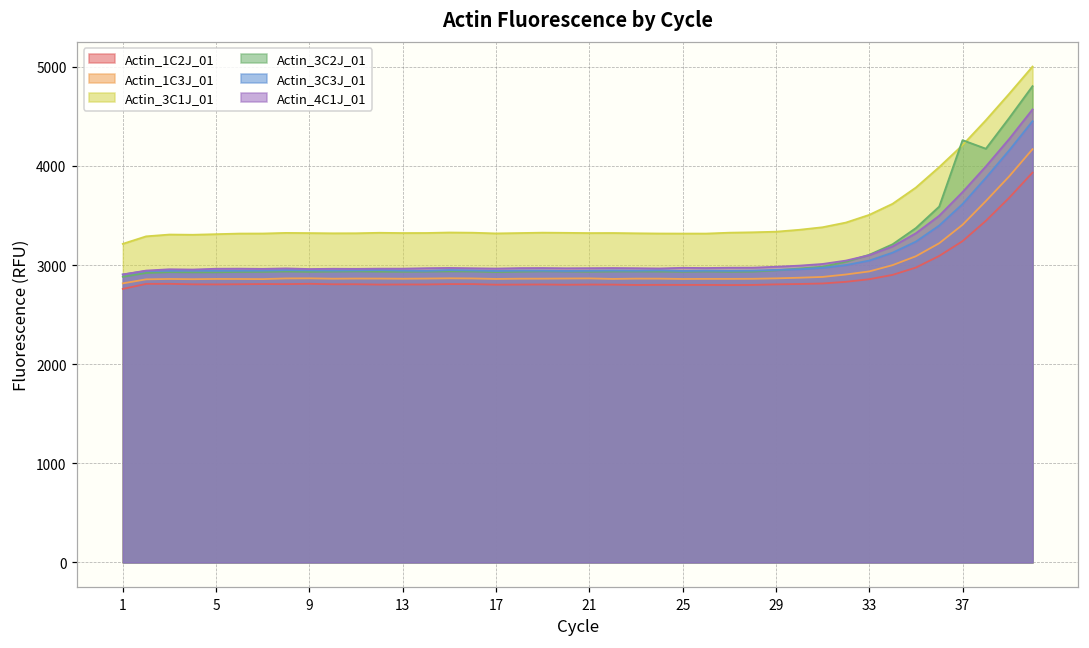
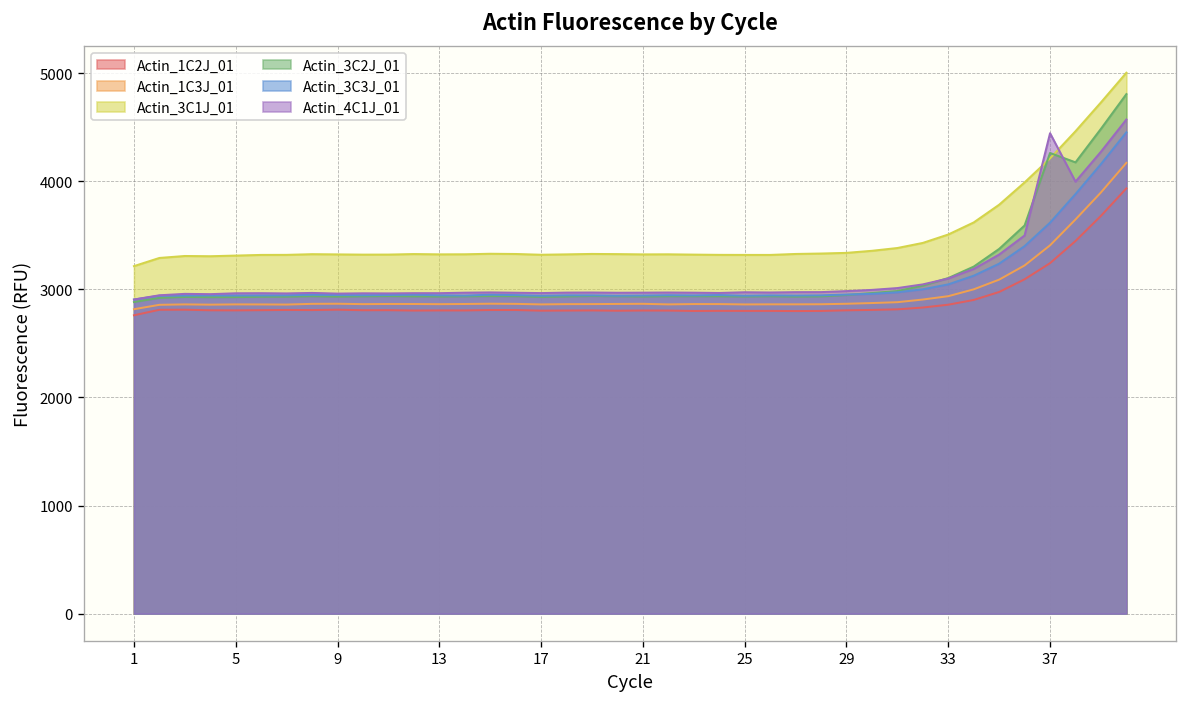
  {
    "Actin_3C2J_01": {
      "37": 4300
    },
    "Actin_3C3J_01": {
      "33": 3000,
      "37": 3600
    },
    "Actin_4C1J_01": {
      "25": 3000,
      "29": 3000,
-     "37": 3700
+     "37": 4400
    }
  }
